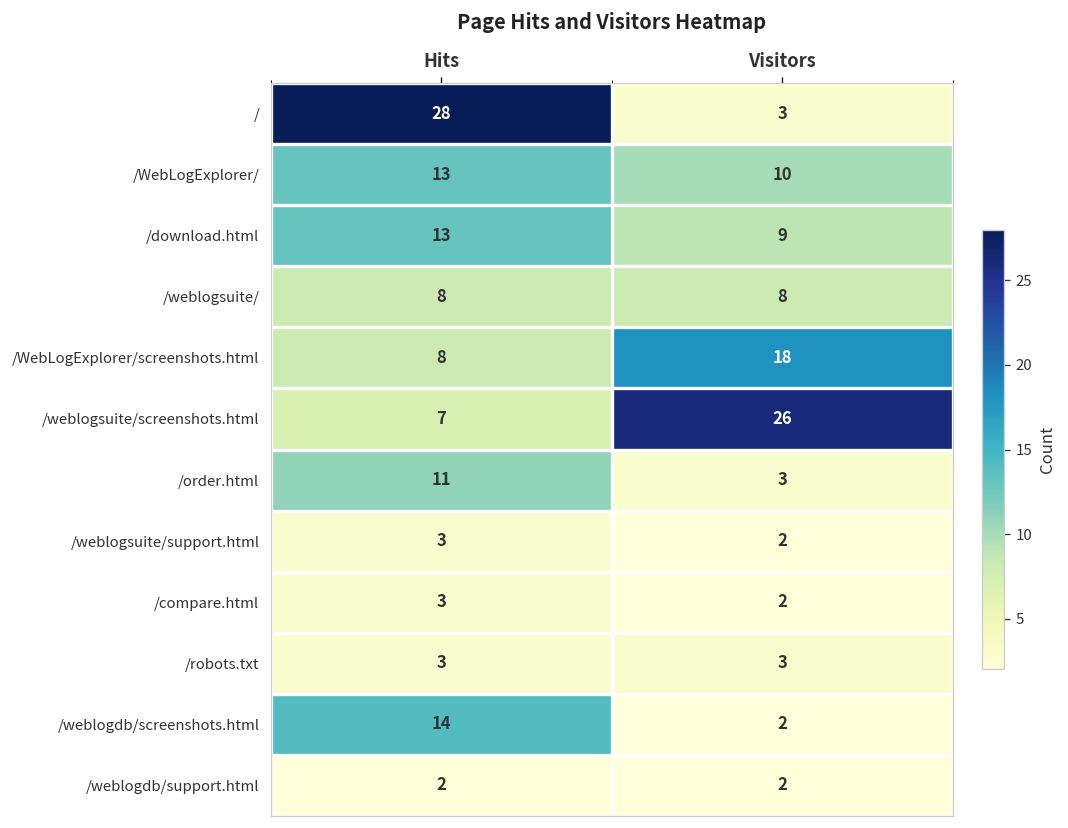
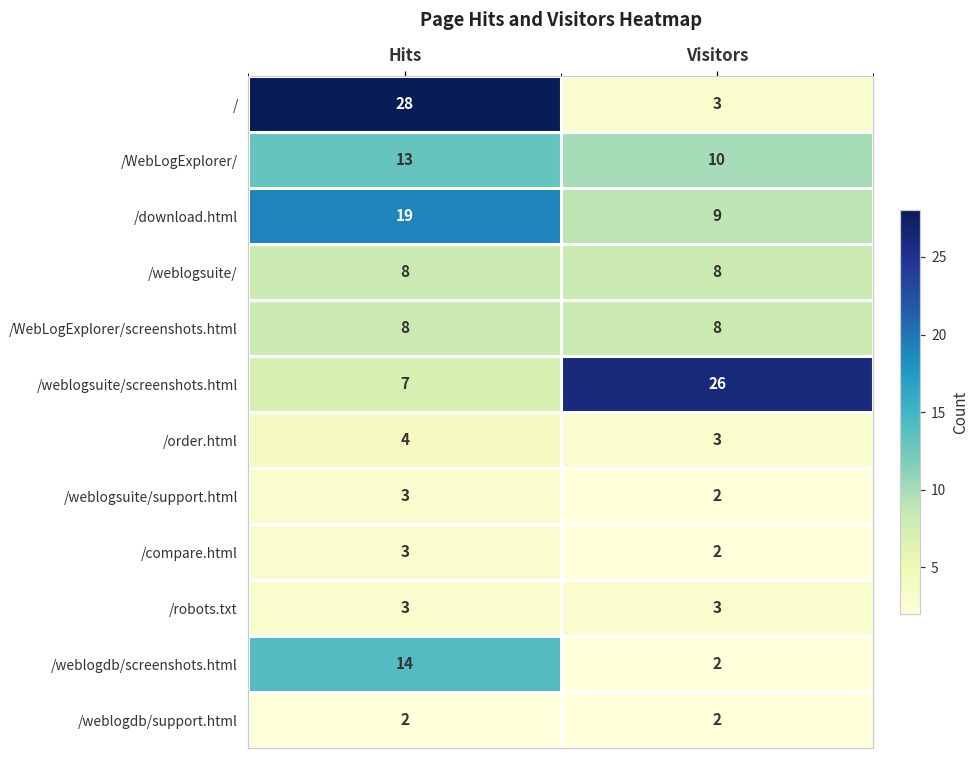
  {
    "/": {
      "Hits": 28,
      "Visitors": 3
    },
    "/WebLogExplorer/": {
      "Hits": 13,
      "Visitors": 10
    },
    "/download.html": {
-     "Hits": 13,
+     "Hits": 19,
      "Visitors": 9
    },
    "/weblogsuite/": {
      "Hits": 8,
      "Visitors": 8
    },
    "/WebLogExplorer/screenshots.html": {
      "Hits": 8,
-     "Visitors": 18
+     "Visitors": 8
    },
    "/weblogsuite/screenshots.html": {
      "Hits": 7,
      "Visitors": 26
    },
    "/order.html": {
-     "Hits": 11,
+     "Hits": 4,
      "Visitors": 3
    },
    "/weblogsuite/support.html": {
      "Hits": 3,
      "Visitors": 2
    },
    "/compare.html": {
      "Hits": 3,
      "Visitors": 2
    },
    "/robots.txt": {
      "Hits": 3,
      "Visitors": 3
    },
    "/weblogdb/screenshots.html": {
      "Hits": 14,
      "Visitors": 2
    },
    "/weblogdb/support.html": {
      "Hits": 2,
      "Visitors": 2
    }
  }
